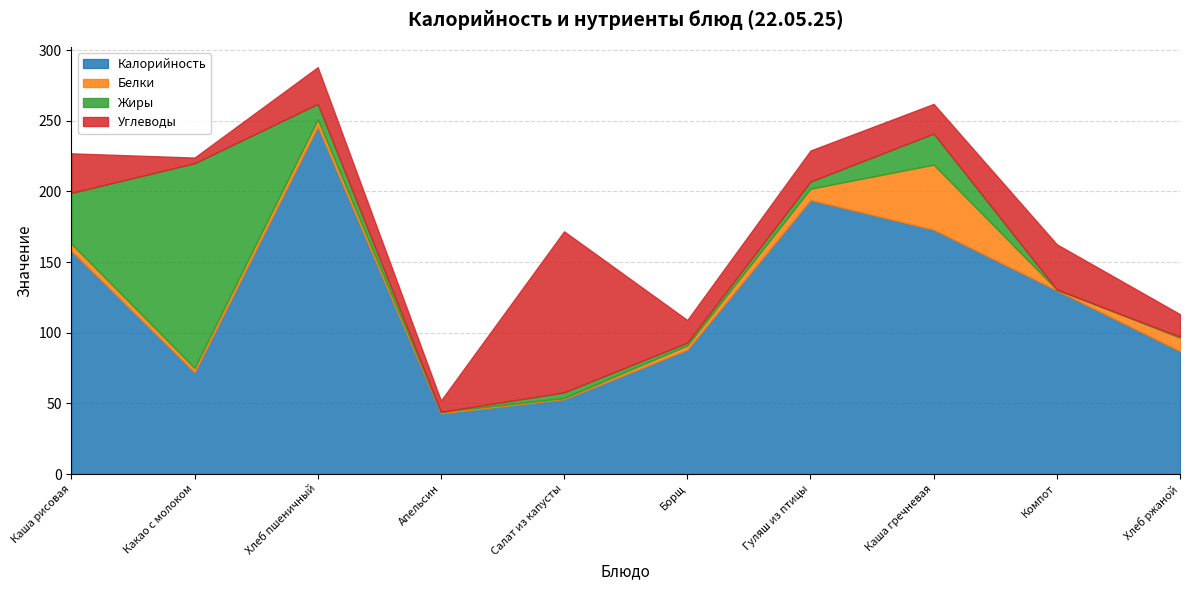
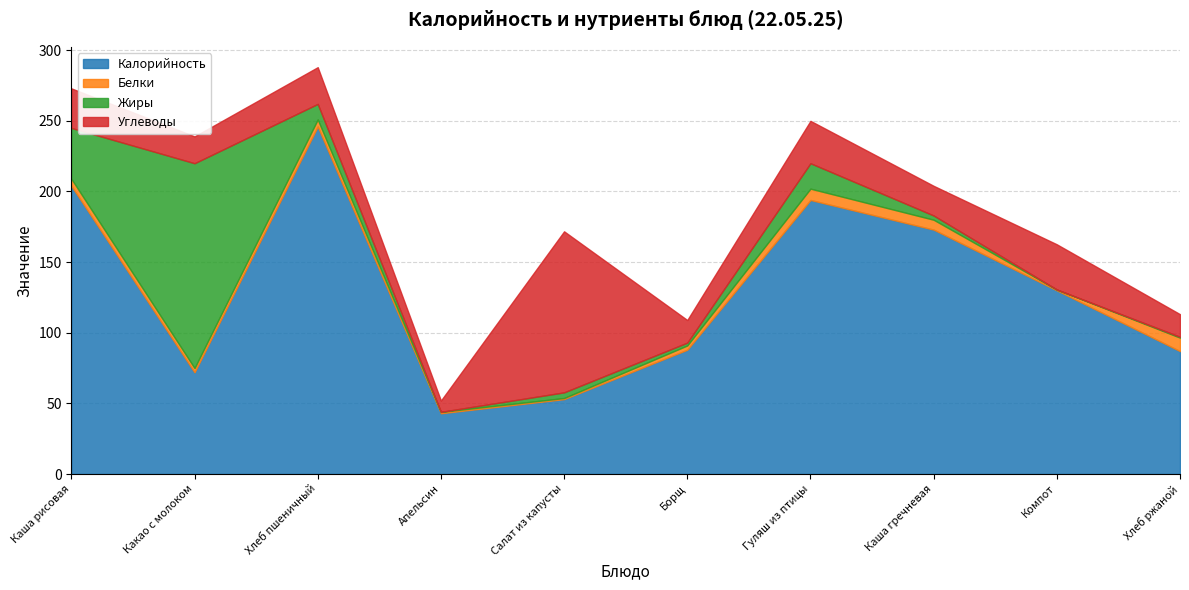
  {
    "Калорийность": {
-     "Каша рисовая": 158,
+     "Каша рисовая": 204,
      "Какао с молоком": 72,
      "Хлеб пшеничный": 246,
      "Борщ": 88,
      "Гуляш из птицы": 194,
      "Каша гречневая": 173,
      "Хлеб ржаной": 87
    },
    "Белки": {
      "Каша рисовая": 5,
      "Какао с молоком": 3,
      "Хлеб пшеничный": 5,
      "Борщ": 3,
      "Гуляш из птицы": 8,
-     "Каша гречневая": 46
+     "Каша гречневая": 7
    },
    "Жиры": {
      "Каша рисовая": 36,
      "Какао с молоком": 145,
      "Хлеб пшеничный": 11,
      "Салат из капусты": 4,
      "Борщ": 2,
-     "Гуляш из птицы": 5,
-     "Каша гречневая": 22
+     "Гуляш из птицы": 18,
+     "Каша гречневая": 3
    },
    "Углеводы": {
      "Каша рисовая": 28,
-     "Какао с молоком": 4,
+     "Какао с молоком": 19,
      "Хлеб пшеничный": 26,
      "Апельсин": 8,
      "Салат из капусты": 114,
      "Борщ": 16,
-     "Гуляш из птицы": 22,
+     "Гуляш из птицы": 30,
      "Каша гречневая": 21,
      "Компот": 32,
      "Хлеб ржаной": 16
    }
  }
